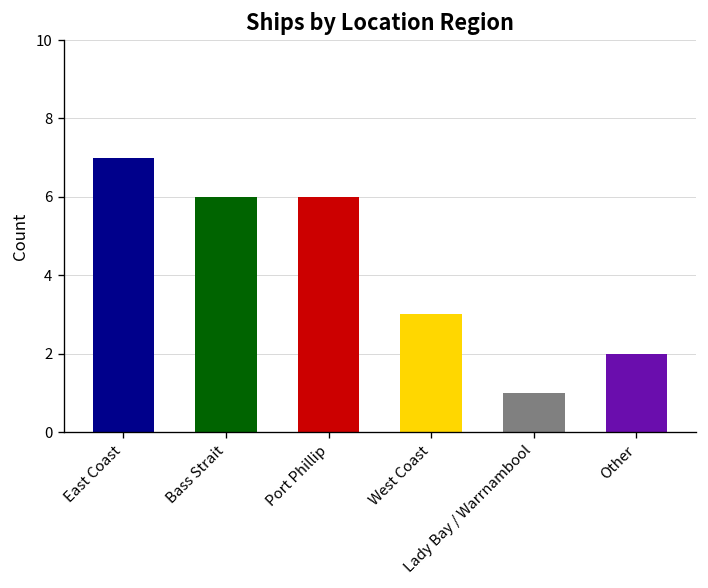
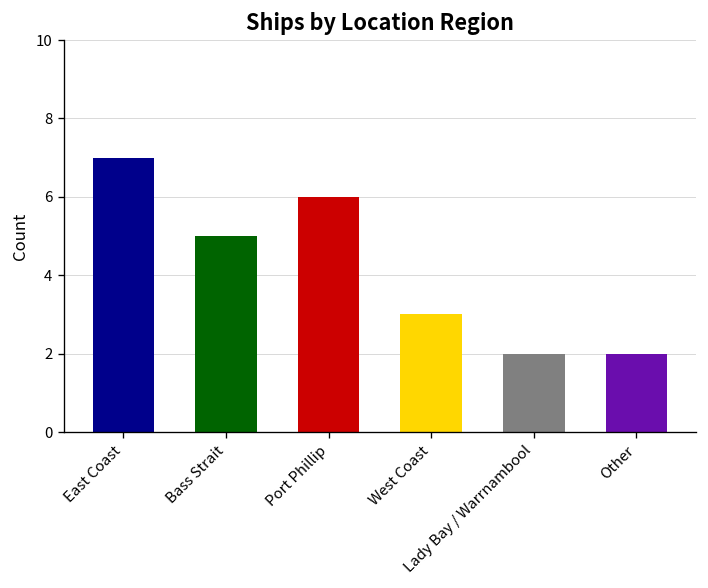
  {
    "East Coast": 7,
-   "Bass Strait": 6,
+   "Bass Strait": 5,
    "Port Phillip": 6,
    "West Coast": 3,
-   "Lady Bay / Warrnambool": 1,
+   "Lady Bay / Warrnambool": 2,
    "Other": 2
  }
